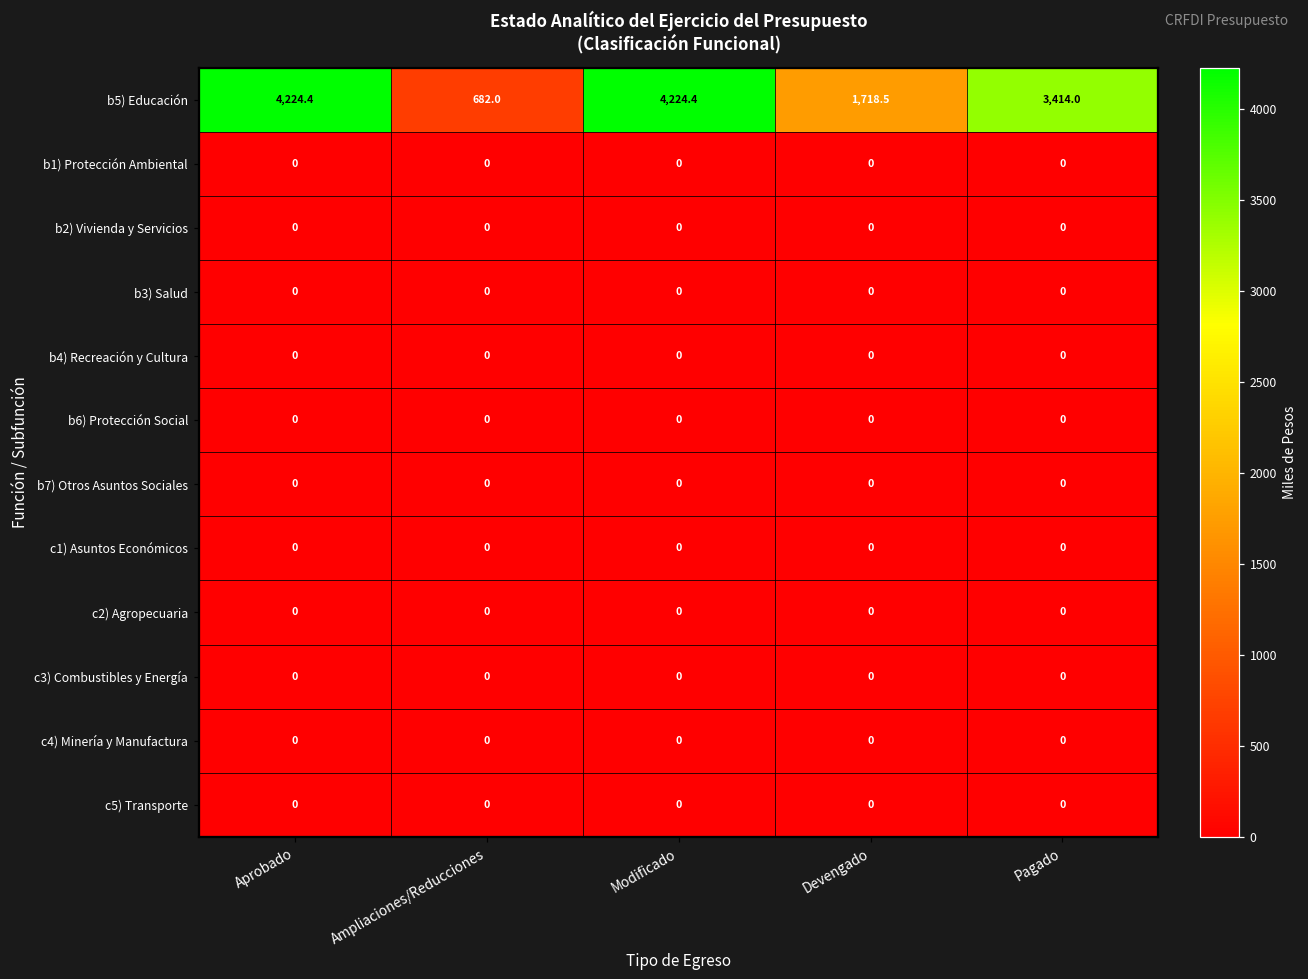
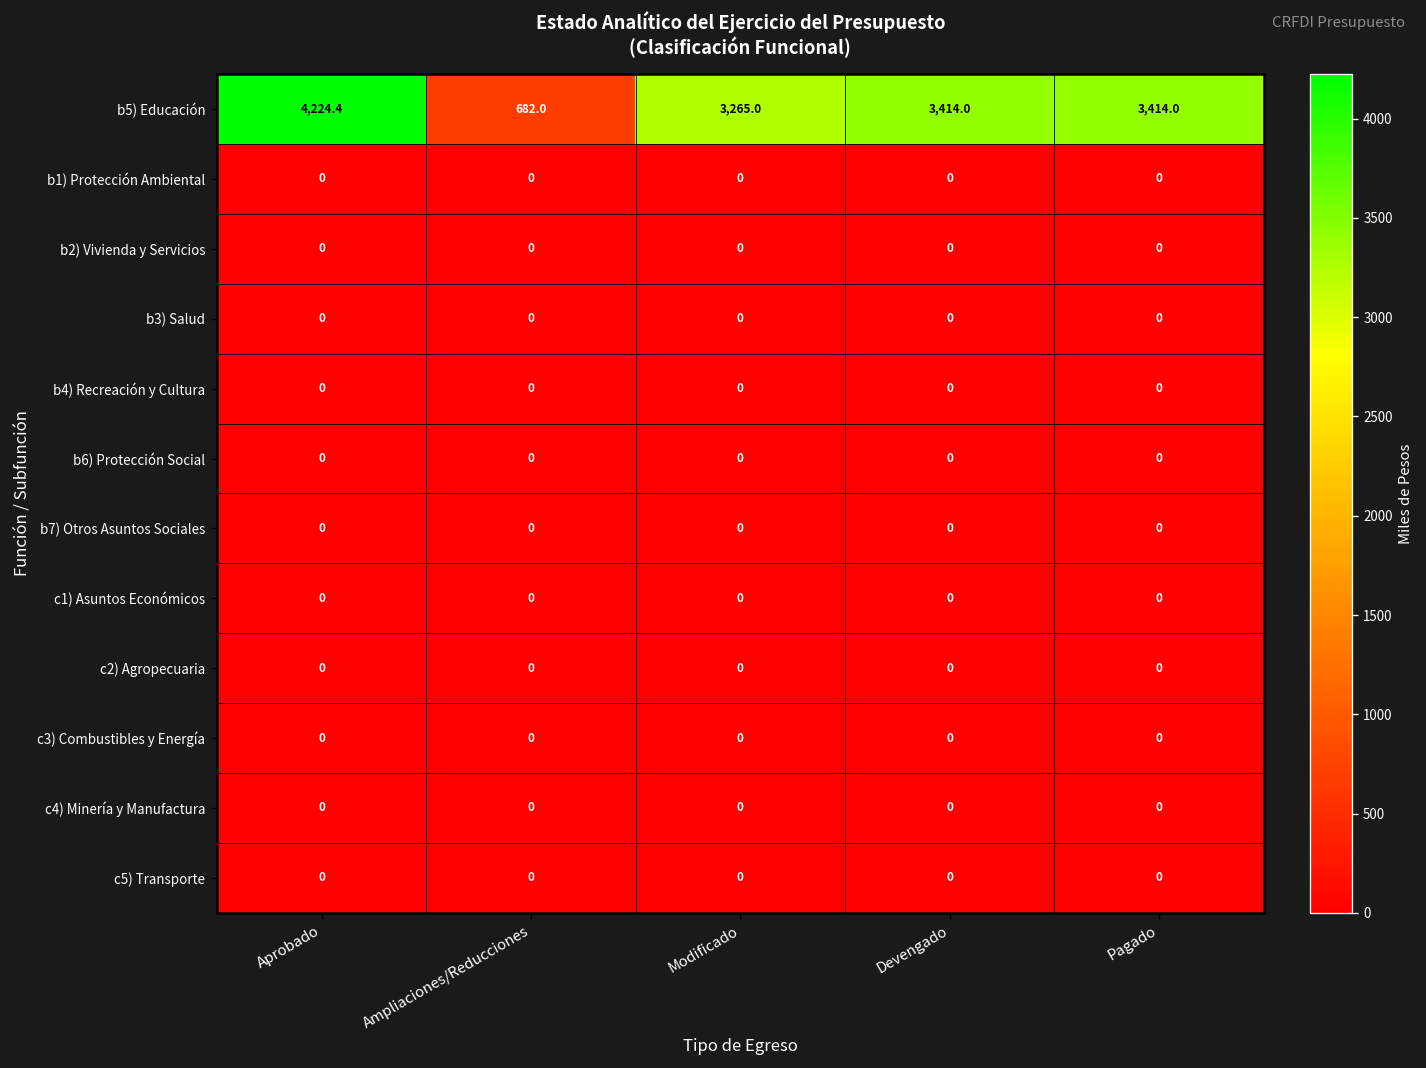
  {
    "b5) Educación": {
      "Aprobado": "4,224.4",
      "Ampliaciones/Reducciones": "682.0",
-     "Modificado": "4,224.4",
-     "Devengado": "1,718.5",
+     "Modificado": "3,265.0",
+     "Devengado": "3,414.0",
      "Pagado": "3,414.0"
    },
    "b1) Protección Ambiental": {
      "Aprobado": "0",
      "Ampliaciones/Reducciones": "0",
      "Modificado": "0",
      "Devengado": "0",
      "Pagado": "0"
    },
    "b2) Vivienda y Servicios": {
      "Aprobado": "0",
      "Ampliaciones/Reducciones": "0",
      "Modificado": "0",
      "Devengado": "0",
      "Pagado": "0"
    },
    "b3) Salud": {
      "Aprobado": "0",
      "Ampliaciones/Reducciones": "0",
      "Modificado": "0",
      "Devengado": "0",
      "Pagado": "0"
    },
    "b4) Recreación y Cultura": {
      "Aprobado": "0",
      "Ampliaciones/Reducciones": "0",
      "Modificado": "0",
      "Devengado": "0",
      "Pagado": "0"
    },
    "b6) Protección Social": {
      "Aprobado": "0",
      "Ampliaciones/Reducciones": "0",
      "Modificado": "0",
      "Devengado": "0",
      "Pagado": "0"
    },
    "b7) Otros Asuntos Sociales": {
      "Aprobado": "0",
      "Ampliaciones/Reducciones": "0",
      "Modificado": "0",
      "Devengado": "0",
      "Pagado": "0"
    },
    "c1) Asuntos Económicos": {
      "Aprobado": "0",
      "Ampliaciones/Reducciones": "0",
      "Modificado": "0",
      "Devengado": "0",
      "Pagado": "0"
    },
    "c2) Agropecuaria": {
      "Aprobado": "0",
      "Ampliaciones/Reducciones": "0",
      "Modificado": "0",
      "Devengado": "0",
      "Pagado": "0"
    },
    "c3) Combustibles y Energía": {
      "Aprobado": "0",
      "Ampliaciones/Reducciones": "0",
      "Modificado": "0",
      "Devengado": "0",
      "Pagado": "0"
    },
    "c4) Minería y Manufactura": {
      "Aprobado": "0",
      "Ampliaciones/Reducciones": "0",
      "Modificado": "0",
      "Devengado": "0",
      "Pagado": "0"
    },
    "c5) Transporte": {
      "Aprobado": "0",
      "Ampliaciones/Reducciones": "0",
      "Modificado": "0",
      "Devengado": "0",
      "Pagado": "0"
    }
  }
